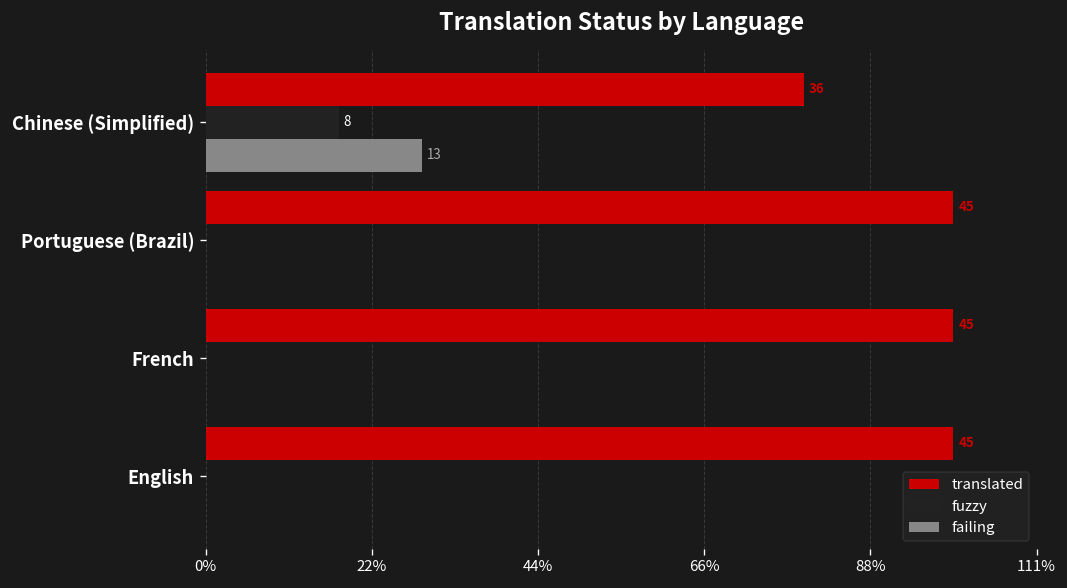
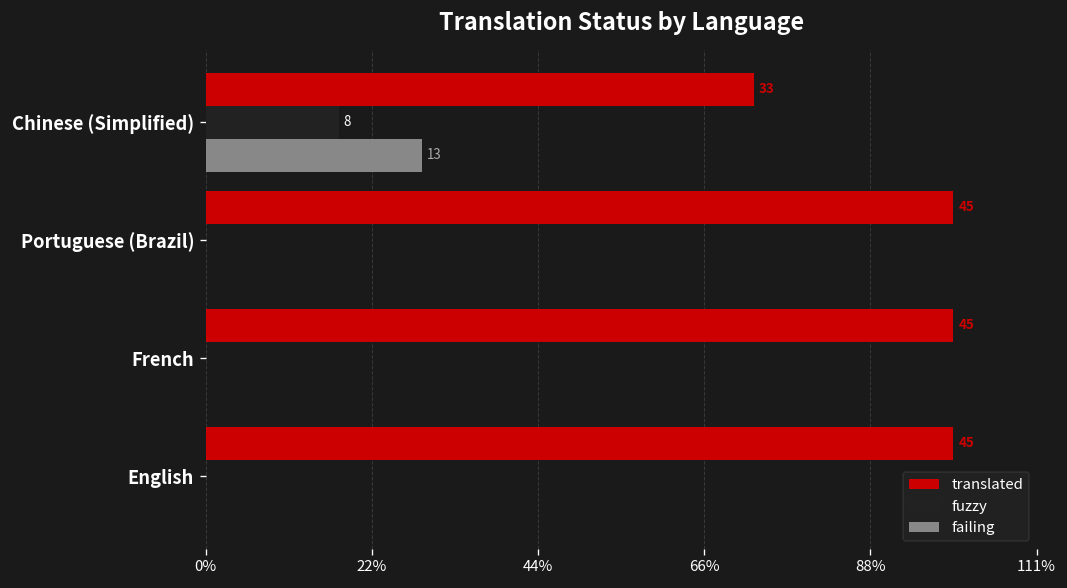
  {
    "translated": {
-     "Chinese (Simplified)": 36,
+     "Chinese (Simplified)": 33,
      "Portuguese (Brazil)": 45,
      "French": 45,
      "English": 45
    },
    "fuzzy": {
      "Chinese (Simplified)": 8
    },
    "failing": {
      "Chinese (Simplified)": 13
    }
  }
